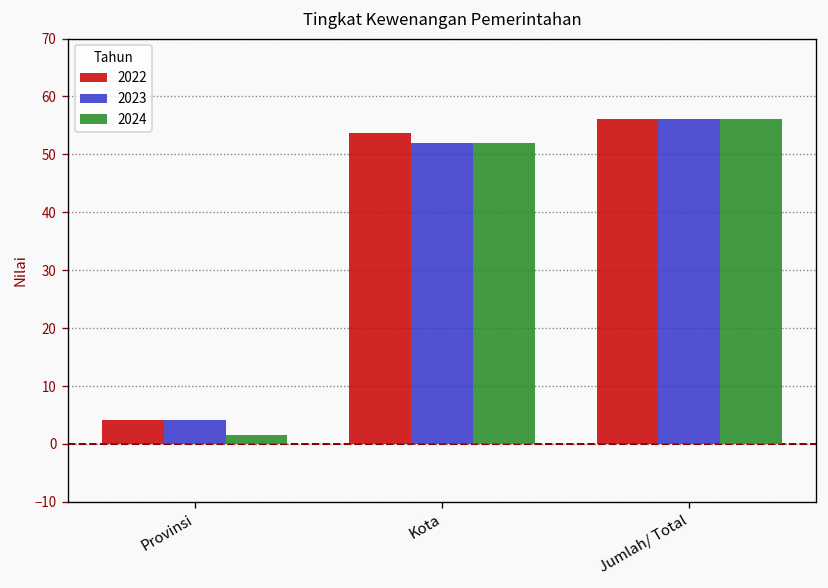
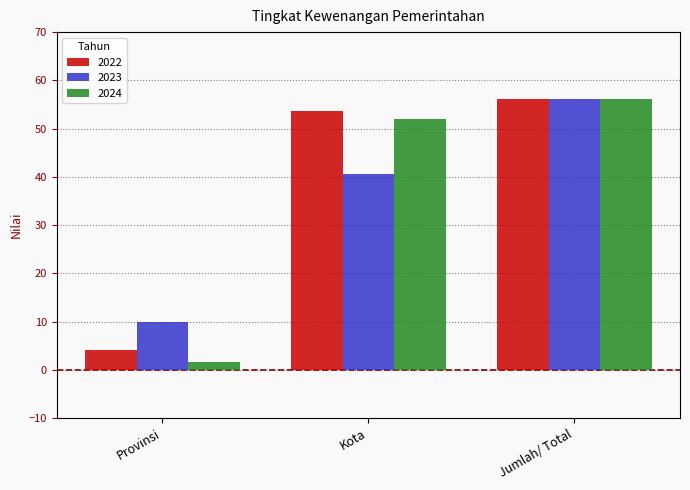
  {
    "2022": {
      "Provinsi": 4,
      "Kota": 54,
      "Jumlah/ Total": 56
    },
    "2023": {
-     "Provinsi": 4,
-     "Kota": 52,
+     "Provinsi": 10,
+     "Kota": 41,
      "Jumlah/ Total": 56
    },
    "2024": {
      "Provinsi": 2,
      "Kota": 52,
      "Jumlah/ Total": 56
    }
  }
